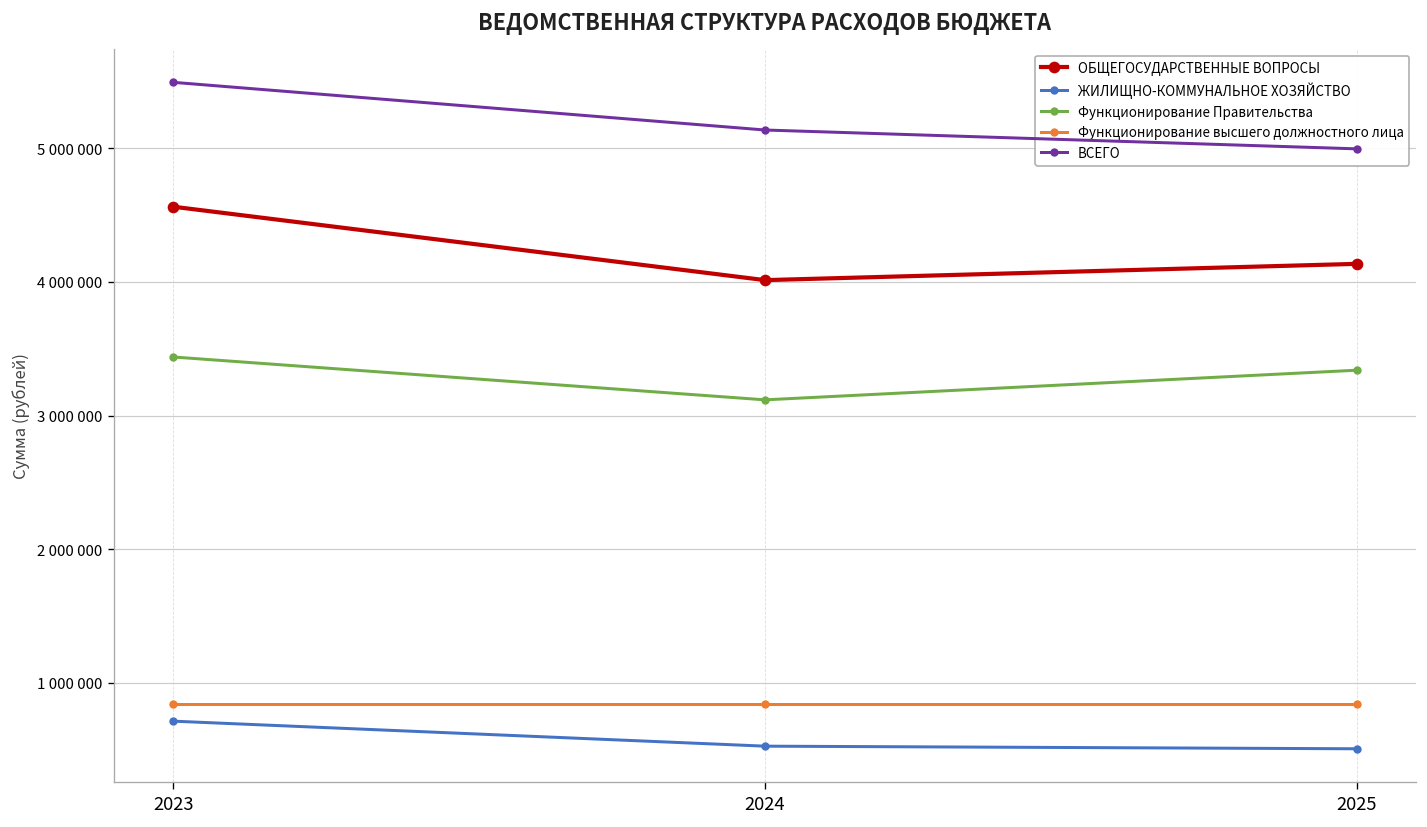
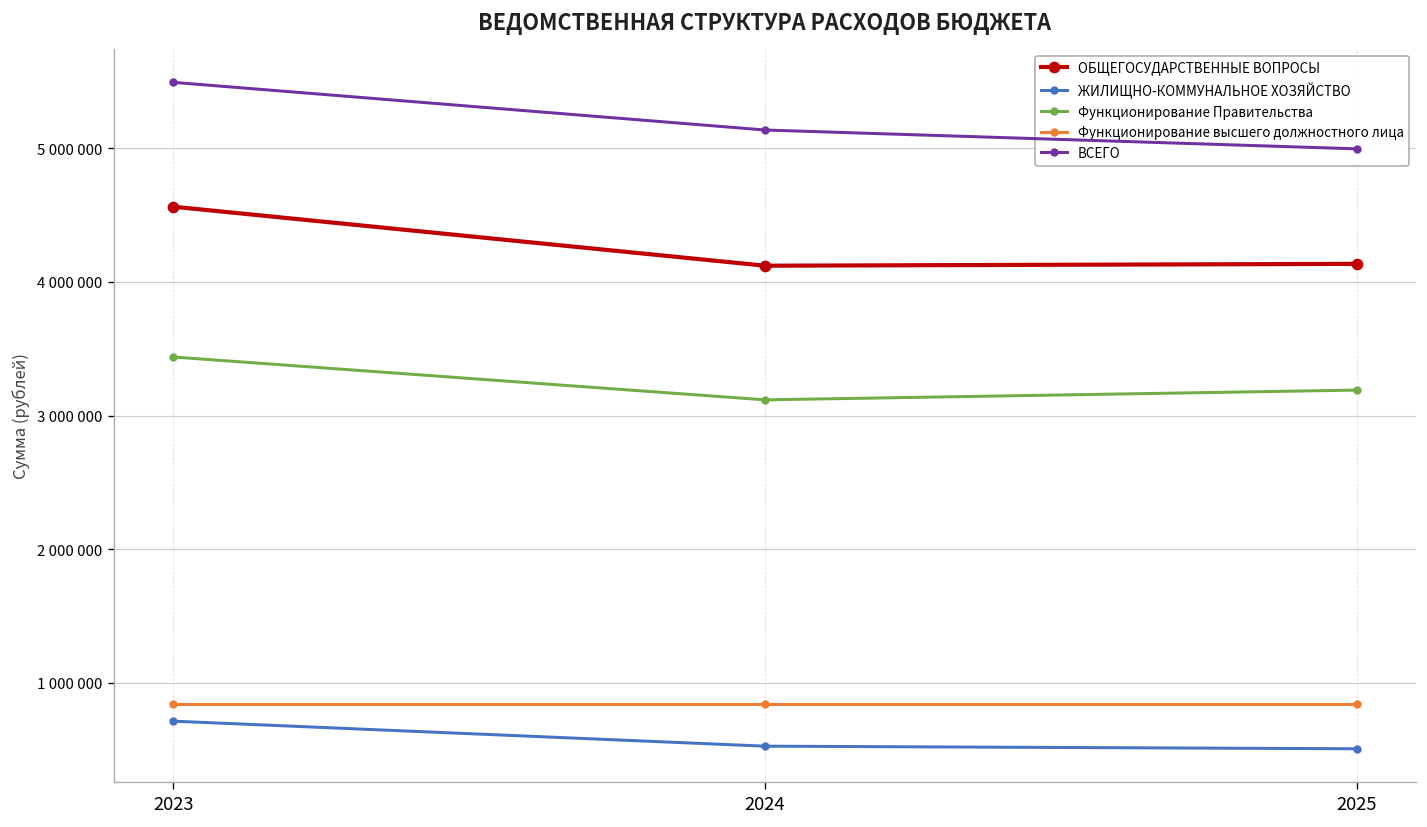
  {
    "ОБЩЕГОСУДАРСТВЕННЫЕ ВОПРОСЫ": {
      "2023": 4560000,
-     "2024": 4010000,
+     "2024": 4120000,
      "2025": 4130000
    },
    "ЖИЛИЩНО-КОММУНАЛЬНОЕ ХОЗЯЙСТВО": {
      "2023": 710000,
      "2024": 530000,
      "2025": 510000
    },
    "Функционирование Правительства": {
      "2023": 3440000,
      "2024": 3120000,
-     "2025": 3340000
+     "2025": 3190000
    },
    "Функционирование высшего должностного лица": {
      "2023": 840000,
      "2024": 840000,
      "2025": 840000
    },
    "ВСЕГО": {
      "2023": 5490000,
      "2024": 5130000
    }
  }
